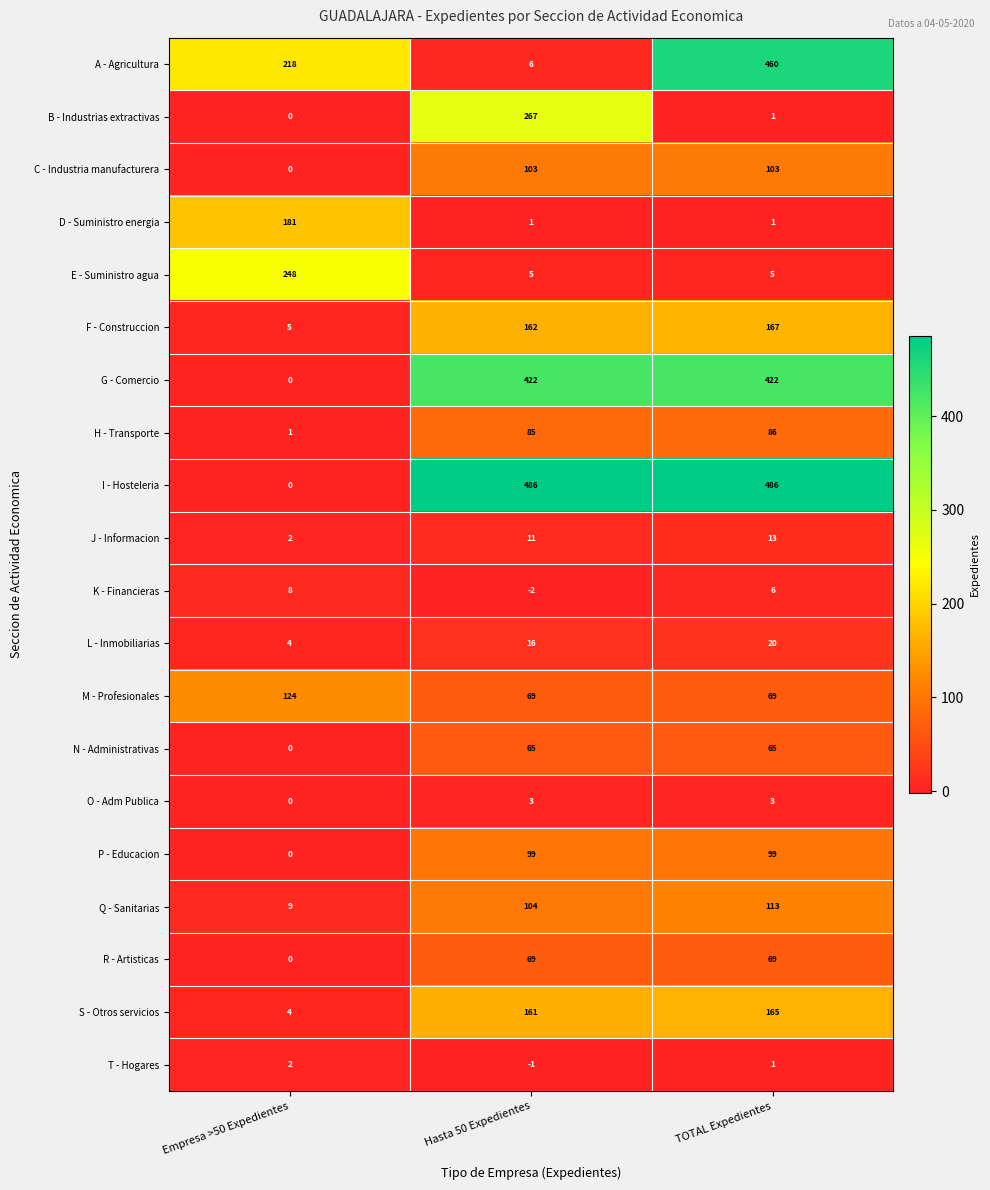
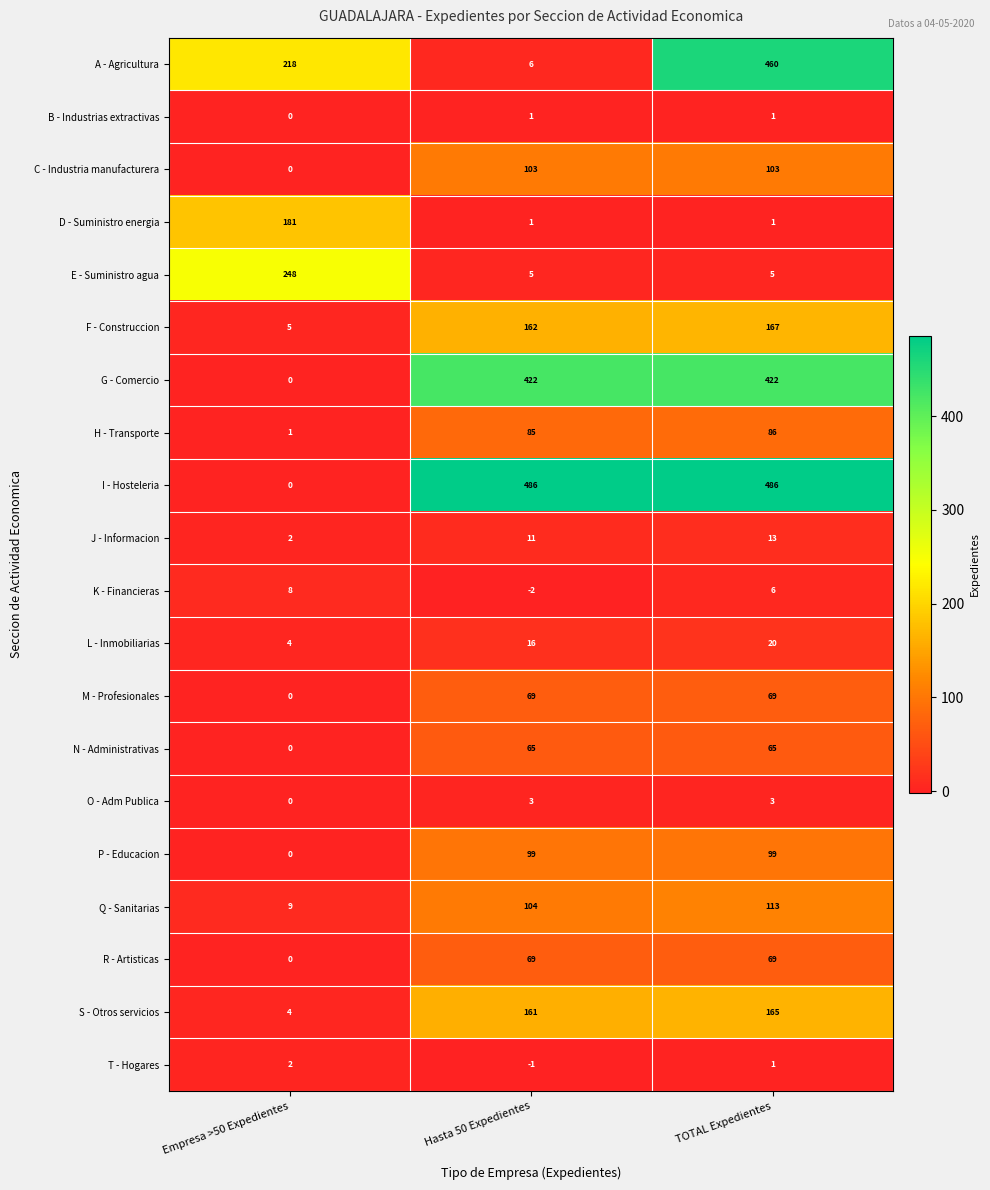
  {
    "A - Agricultura": {
      "Empresa >50 Expedientes": 218,
      "Hasta 50 Expedientes": 6,
      "TOTAL Expedientes": 460
    },
    "B - Industrias extractivas": {
      "Empresa >50 Expedientes": 0,
-     "Hasta 50 Expedientes": 267,
+     "Hasta 50 Expedientes": 1,
      "TOTAL Expedientes": 1
    },
    "C - Industria manufacturera": {
      "Empresa >50 Expedientes": 0,
      "Hasta 50 Expedientes": 103,
      "TOTAL Expedientes": 103
    },
    "D - Suministro energia": {
      "Empresa >50 Expedientes": 181,
      "Hasta 50 Expedientes": 1,
      "TOTAL Expedientes": 1
    },
    "E - Suministro agua": {
      "Empresa >50 Expedientes": 248,
      "Hasta 50 Expedientes": 5,
      "TOTAL Expedientes": 5
    },
    "F - Construccion": {
      "Empresa >50 Expedientes": 5,
      "Hasta 50 Expedientes": 162,
      "TOTAL Expedientes": 167
    },
    "G - Comercio": {
      "Empresa >50 Expedientes": 0,
      "Hasta 50 Expedientes": 422,
      "TOTAL Expedientes": 422
    },
    "H - Transporte": {
      "Empresa >50 Expedientes": 1,
      "Hasta 50 Expedientes": 85,
      "TOTAL Expedientes": 86
    },
    "I - Hosteleria": {
      "Empresa >50 Expedientes": 0,
      "Hasta 50 Expedientes": 486,
      "TOTAL Expedientes": 486
    },
    "J - Informacion": {
      "Empresa >50 Expedientes": 2,
      "Hasta 50 Expedientes": 11,
      "TOTAL Expedientes": 13
    },
    "K - Financieras": {
      "Empresa >50 Expedientes": 8,
      "Hasta 50 Expedientes": -2,
      "TOTAL Expedientes": 6
    },
    "L - Inmobiliarias": {
      "Empresa >50 Expedientes": 4,
      "Hasta 50 Expedientes": 16,
      "TOTAL Expedientes": 20
    },
    "M - Profesionales": {
-     "Empresa >50 Expedientes": 124,
+     "Empresa >50 Expedientes": 0,
      "Hasta 50 Expedientes": 69,
      "TOTAL Expedientes": 69
    },
    "N - Administrativas": {
      "Empresa >50 Expedientes": 0,
      "Hasta 50 Expedientes": 65,
      "TOTAL Expedientes": 65
    },
    "O - Adm Publica": {
      "Empresa >50 Expedientes": 0,
      "Hasta 50 Expedientes": 3,
      "TOTAL Expedientes": 3
    },
    "P - Educacion": {
      "Empresa >50 Expedientes": 0,
      "Hasta 50 Expedientes": 99,
      "TOTAL Expedientes": 99
    },
    "Q - Sanitarias": {
      "Empresa >50 Expedientes": 9,
      "Hasta 50 Expedientes": 104,
      "TOTAL Expedientes": 113
    },
    "R - Artisticas": {
      "Empresa >50 Expedientes": 0,
      "Hasta 50 Expedientes": 69,
      "TOTAL Expedientes": 69
    },
    "S - Otros servicios": {
      "Empresa >50 Expedientes": 4,
      "Hasta 50 Expedientes": 161,
      "TOTAL Expedientes": 165
    },
    "T - Hogares": {
      "Empresa >50 Expedientes": 2,
      "Hasta 50 Expedientes": -1,
      "TOTAL Expedientes": 1
    }
  }
